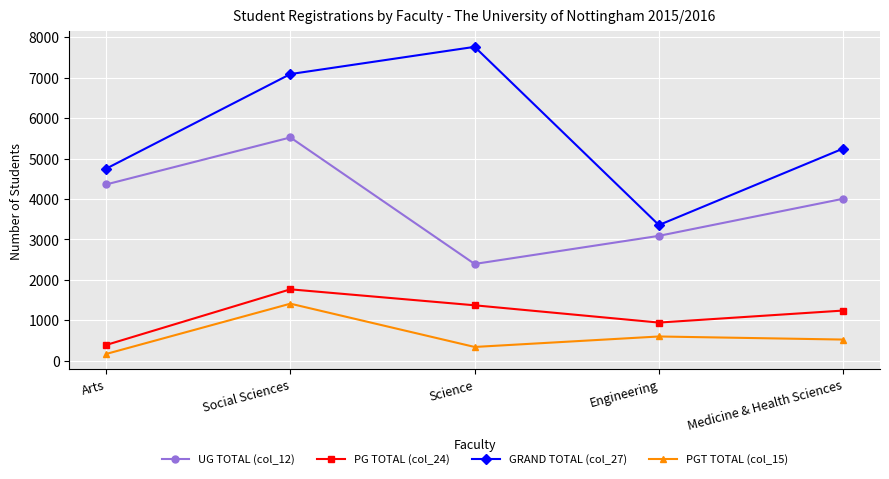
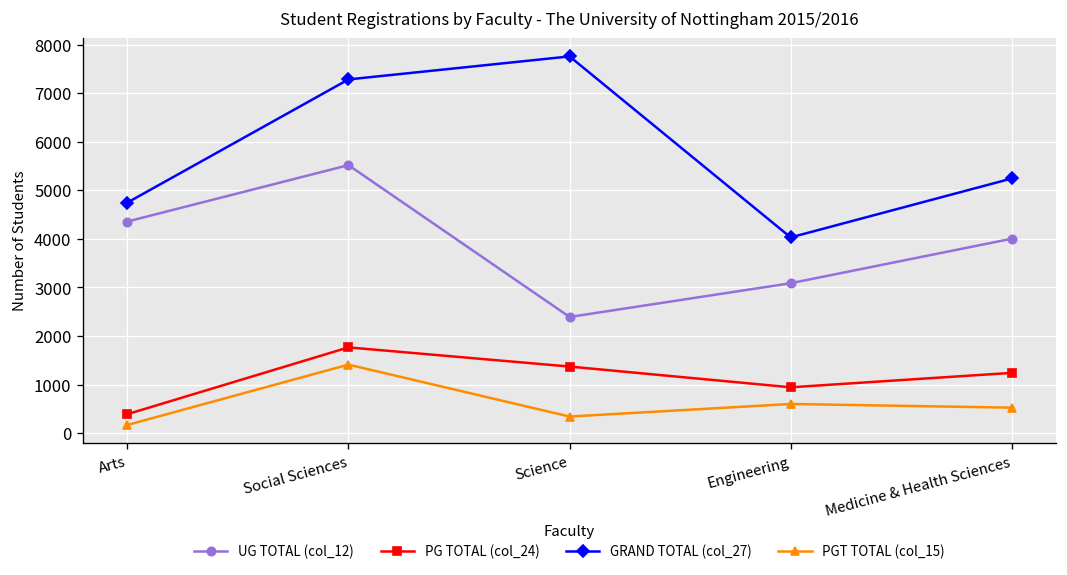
  {
    "UG TOTAL (col_12)": {
      "Arts": 4400,
      "Social Sciences": 5500,
      "Science": 2400,
      "Engineering": 3100,
      "Medicine & Health Sciences": 4000
    },
    "PG TOTAL (col_24)": {
      "Arts": 400,
      "Social Sciences": 1800,
      "Science": 1400,
      "Engineering": 900,
      "Medicine & Health Sciences": 1200
    },
    "GRAND TOTAL (col_27)": {
      "Arts": 4700,
-     "Social Sciences": 7100,
+     "Social Sciences": 7300,
      "Science": 7800,
-     "Engineering": 3400,
+     "Engineering": 4000,
      "Medicine & Health Sciences": 5200
    },
    "PGT TOTAL (col_15)": {
      "Arts": 200,
      "Social Sciences": 1400,
      "Science": 300,
      "Engineering": 600,
      "Medicine & Health Sciences": 500
    }
  }
